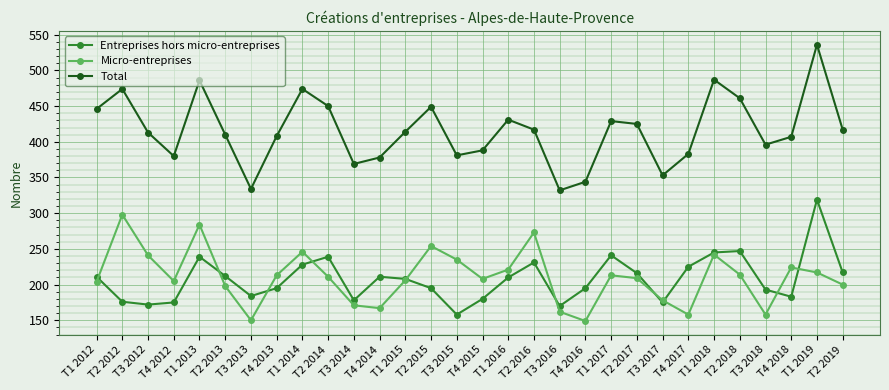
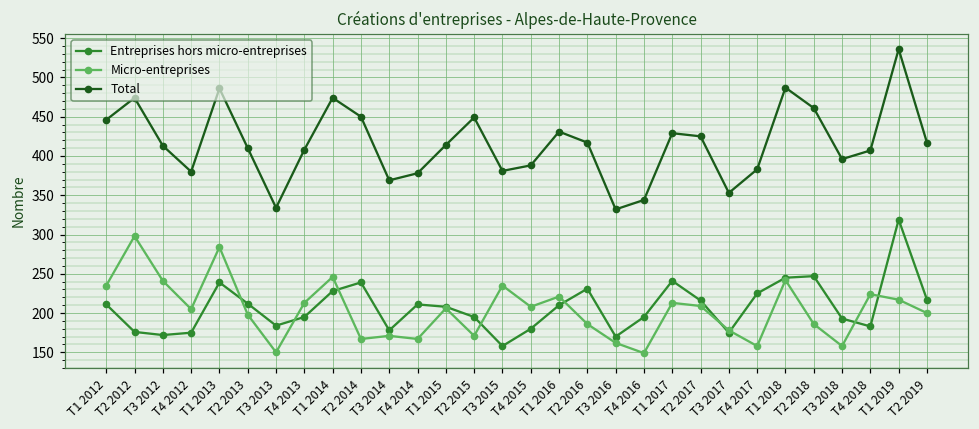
  {
    "Micro-entreprises": {
-     "T1 2012": 200,
+     "T1 2012": 240,
      "T2 2012": 300,
      "T3 2012": 240,
      "T4 2012": 210,
      "T1 2013": 280,
      "T2 2013": 200,
      "T3 2013": 150,
      "T4 2013": 210,
      "T1 2014": 250,
-     "T2 2014": 210,
+     "T2 2014": 170,
      "T3 2014": 170,
      "T4 2014": 170,
-     "T2 2015": 250,
+     "T2 2015": 170,
      "T3 2015": 240,
      "T4 2015": 210,
      "T1 2016": 220,
-     "T2 2016": 270,
+     "T2 2016": 190,
      "T3 2016": 160,
      "T4 2016": 150,
      "T1 2017": 210,
      "T2 2017": 210,
      "T4 2017": 160,
-     "T2 2018": 210,
+     "T2 2018": 190,
      "T3 2018": 160,
      "T4 2018": 220,
      "T1 2019": 220,
      "T2 2019": 200
    }
  }
